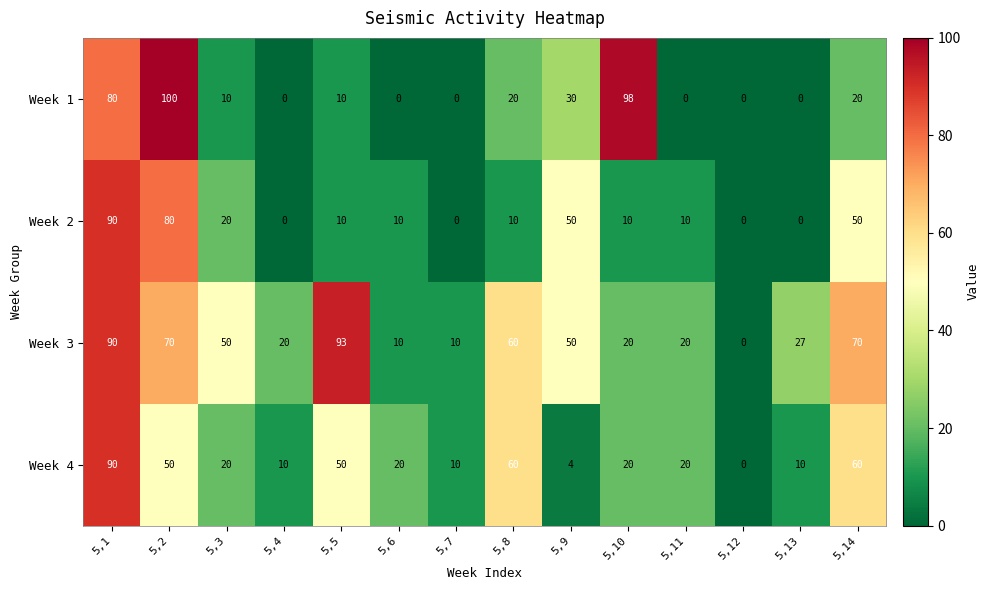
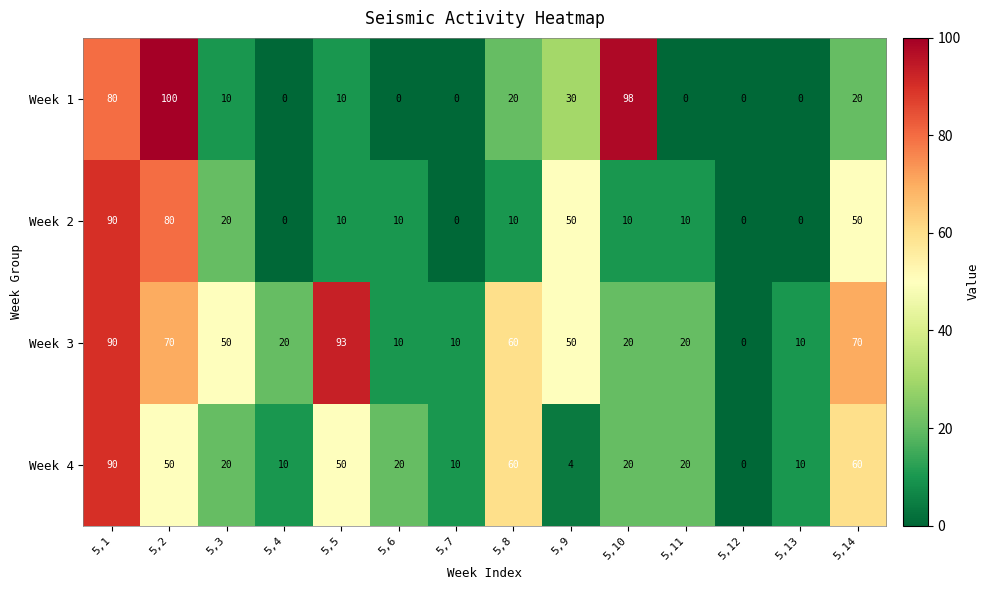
  {
    "Week 1": {
      "5,1": 80,
      "5,2": 100,
      "5,3": 10,
      "5,4": 0,
      "5,5": 10,
      "5,6": 0,
      "5,7": 0,
      "5,8": 20,
      "5,9": 30,
      "5,10": 98,
      "5,11": 0,
      "5,12": 0,
      "5,13": 0,
      "5,14": 20
    },
    "Week 2": {
      "5,1": 90,
      "5,2": 80,
      "5,3": 20,
      "5,4": 0,
      "5,5": 10,
      "5,6": 10,
      "5,7": 0,
      "5,8": 10,
      "5,9": 50,
      "5,10": 10,
      "5,11": 10,
      "5,12": 0,
      "5,13": 0,
      "5,14": 50
    },
    "Week 3": {
      "5,1": 90,
      "5,2": 70,
      "5,3": 50,
      "5,4": 20,
      "5,5": 93,
      "5,6": 10,
      "5,7": 10,
      "5,8": 60,
      "5,9": 50,
      "5,10": 20,
      "5,11": 20,
      "5,12": 0,
-     "5,13": 27,
+     "5,13": 10,
      "5,14": 70
    },
    "Week 4": {
      "5,1": 90,
      "5,2": 50,
      "5,3": 20,
      "5,4": 10,
      "5,5": 50,
      "5,6": 20,
      "5,7": 10,
      "5,8": 60,
      "5,9": 4,
      "5,10": 20,
      "5,11": 20,
      "5,12": 0,
      "5,13": 10,
      "5,14": 60
    }
  }
